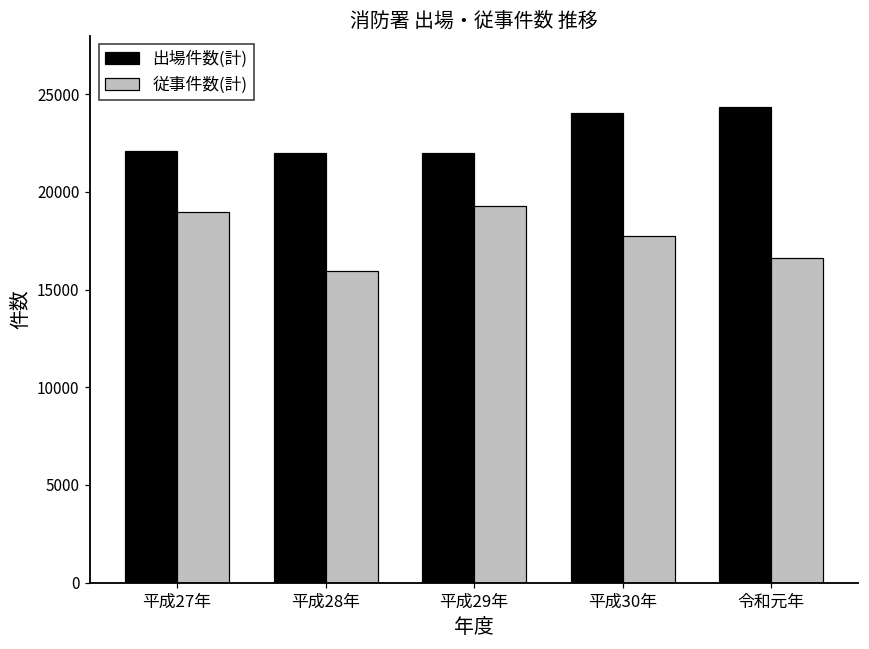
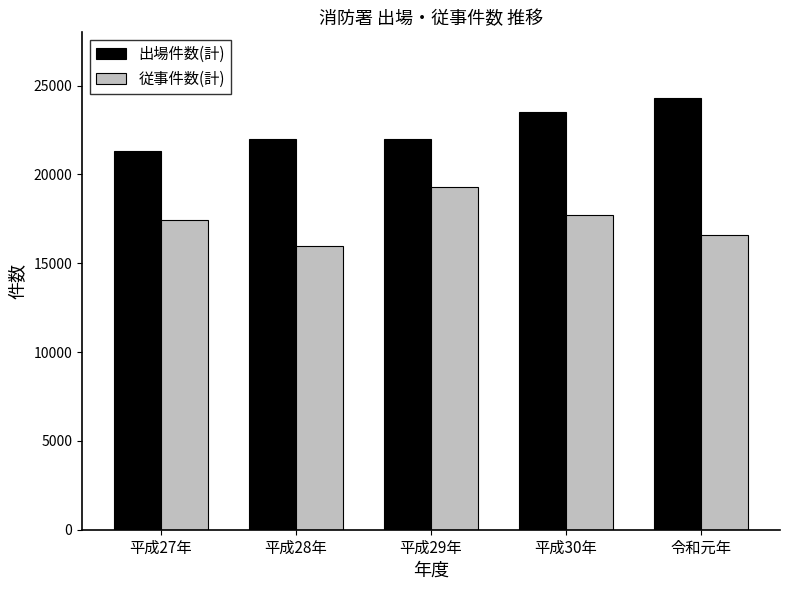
  {
    "出場件数(計)": {
-     "平成27年": 22100,
+     "平成27年": 21300,
      "平成28年": 22000,
      "平成29年": 22000,
-     "平成30年": 24000,
+     "平成30年": 23500,
      "令和元年": 24300
    },
    "従事件数(計)": {
-     "平成27年": 18900,
+     "平成27年": 17500,
      "平成28年": 16000,
      "平成29年": 19300,
      "平成30年": 17700,
      "令和元年": 16600
    }
  }
